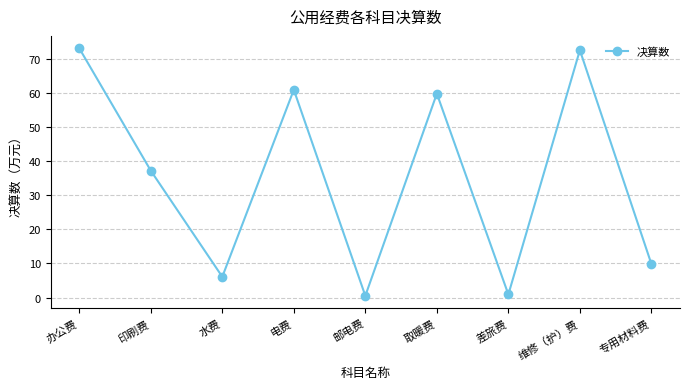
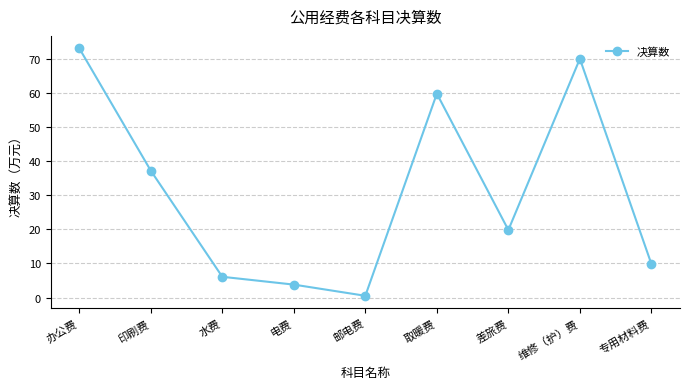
  {
    "办公费": 73,
    "印刷费": 37,
    "水费": 6,
-   "电费": 61,
+   "电费": 4,
    "邮电费": 1,
    "取暖费": 60,
-   "差旅费": 1,
-   "维修（护）费": 73,
+   "差旅费": 20,
+   "维修（护）费": 70,
    "专用材料费": 10
  }
